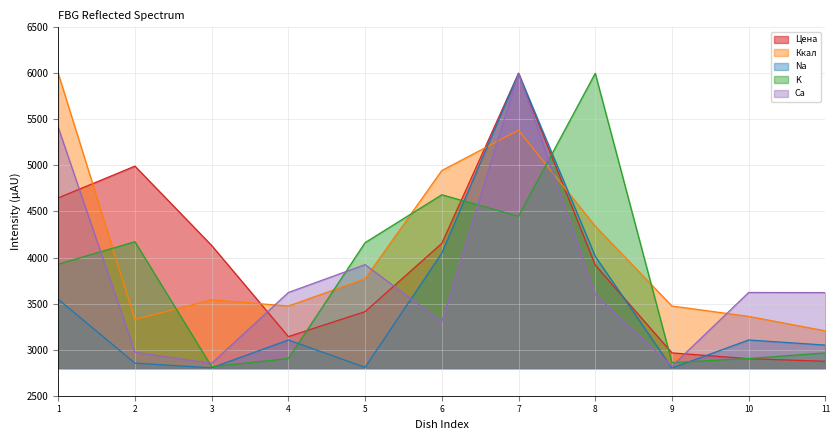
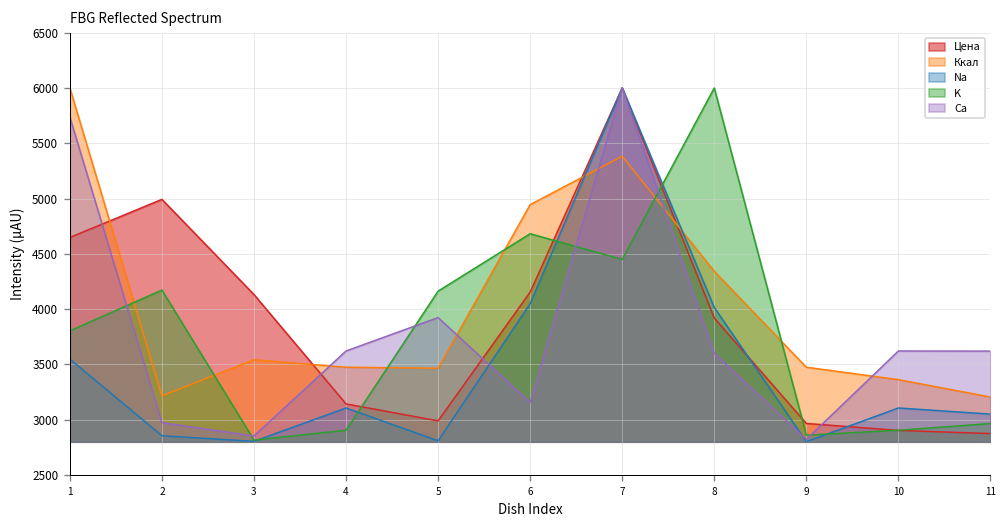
  {
    "Цена": {
      "1": 4600,
      "2": 5000,
      "3": 4100,
      "4": 3100,
-     "5": 3400,
+     "5": 3000,
      "6": 4200,
      "8": 3900,
      "9": 3000,
      "11": 2900
    },
    "Ккал": {
      "1": 6000,
-     "2": 3300,
+     "2": 3200,
      "3": 3500,
      "4": 3500,
-     "5": 3800,
+     "5": 3500,
      "6": 4900,
      "7": 5400,
      "8": 4300,
      "9": 3500,
      "10": 3400,
      "11": 3200
    },
    "Na": {
      "1": 3500,
      "2": 2900,
      "4": 3100,
      "5": 2800,
      "6": 4000,
      "8": 4000,
      "10": 3100,
      "11": 3000
    },
    "K": {
-     "1": 3900,
+     "1": 3800,
      "2": 4200,
      "4": 2900,
      "5": 4200,
      "6": 4700,
      "7": 4400,
      "8": 6000,
      "9": 2900,
      "11": 3000
    },
    "Ca": {
-     "1": 5400,
+     "1": 5700,
      "2": 3000,
      "3": 2900,
      "4": 3600,
      "5": 3900,
-     "6": 3300,
+     "6": 3200,
      "8": 3600,
      "10": 3600,
      "11": 3600
    }
  }
